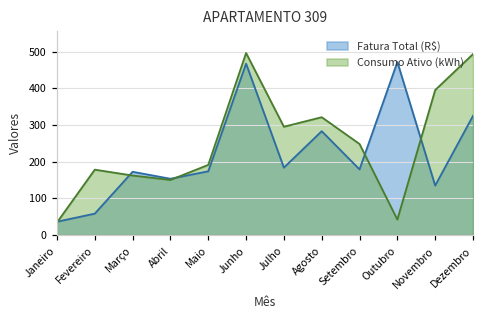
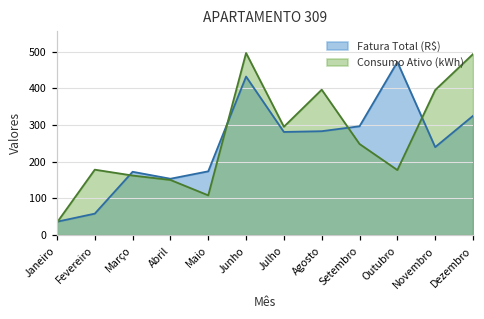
  {
    "Fatura Total (R$)": {
      "Fevereiro": 60,
      "Março": 170,
      "Maio": 170,
-     "Junho": 470,
-     "Julho": 180,
+     "Junho": 430,
+     "Julho": 280,
      "Agosto": 280,
-     "Setembro": 180,
+     "Setembro": 300,
      "Outubro": 470,
-     "Novembro": 130,
+     "Novembro": 240,
      "Dezembro": 320
    },
    "Consumo Ativo (kWh)": {
      "Fevereiro": 180,
      "Março": 160,
-     "Maio": 190,
+     "Maio": 110,
      "Junho": 500,
      "Julho": 300,
-     "Agosto": 320,
+     "Agosto": 400,
      "Setembro": 250,
-     "Outubro": 40,
+     "Outubro": 180,
      "Novembro": 400,
      "Dezembro": 490
    }
  }
